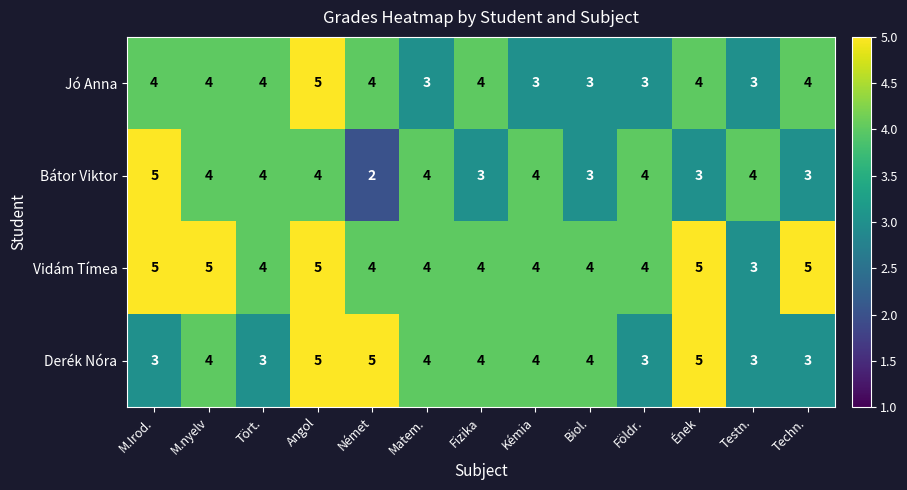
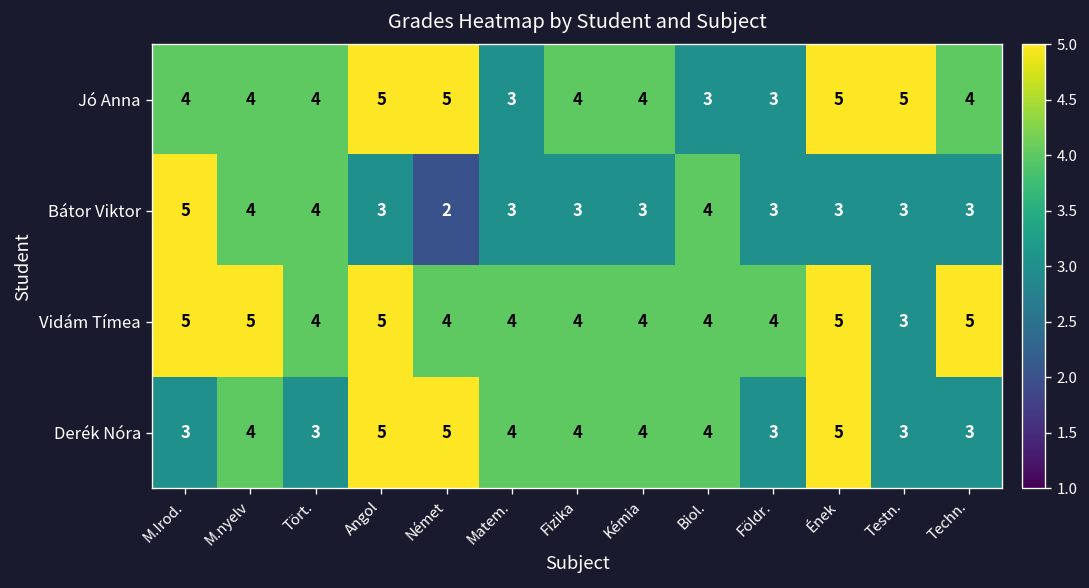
  {
    "Jó Anna": {
      "M.Irod.": 4,
      "M.nyelv": 4,
      "Tört.": 4,
      "Angol": 5,
-     "Német": 4,
+     "Német": 5,
      "Matem.": 3,
      "Fizika": 4,
-     "Kémia": 3,
+     "Kémia": 4,
      "Biol.": 3,
      "Földr.": 3,
-     "Ének": 4,
-     "Testn.": 3,
+     "Ének": 5,
+     "Testn.": 5,
      "Techn.": 4
    },
    "Bátor Viktor": {
      "M.Irod.": 5,
      "M.nyelv": 4,
      "Tört.": 4,
-     "Angol": 4,
+     "Angol": 3,
      "Német": 2,
-     "Matem.": 4,
+     "Matem.": 3,
      "Fizika": 3,
-     "Kémia": 4,
-     "Biol.": 3,
-     "Földr.": 4,
+     "Kémia": 3,
+     "Biol.": 4,
+     "Földr.": 3,
      "Ének": 3,
-     "Testn.": 4,
+     "Testn.": 3,
      "Techn.": 3
    },
    "Vidám Tímea": {
      "M.Irod.": 5,
      "M.nyelv": 5,
      "Tört.": 4,
      "Angol": 5,
      "Német": 4,
      "Matem.": 4,
      "Fizika": 4,
      "Kémia": 4,
      "Biol.": 4,
      "Földr.": 4,
      "Ének": 5,
      "Testn.": 3,
      "Techn.": 5
    },
    "Derék Nóra": {
      "M.Irod.": 3,
      "M.nyelv": 4,
      "Tört.": 3,
      "Angol": 5,
      "Német": 5,
      "Matem.": 4,
      "Fizika": 4,
      "Kémia": 4,
      "Biol.": 4,
      "Földr.": 3,
      "Ének": 5,
      "Testn.": 3,
      "Techn.": 3
    }
  }
